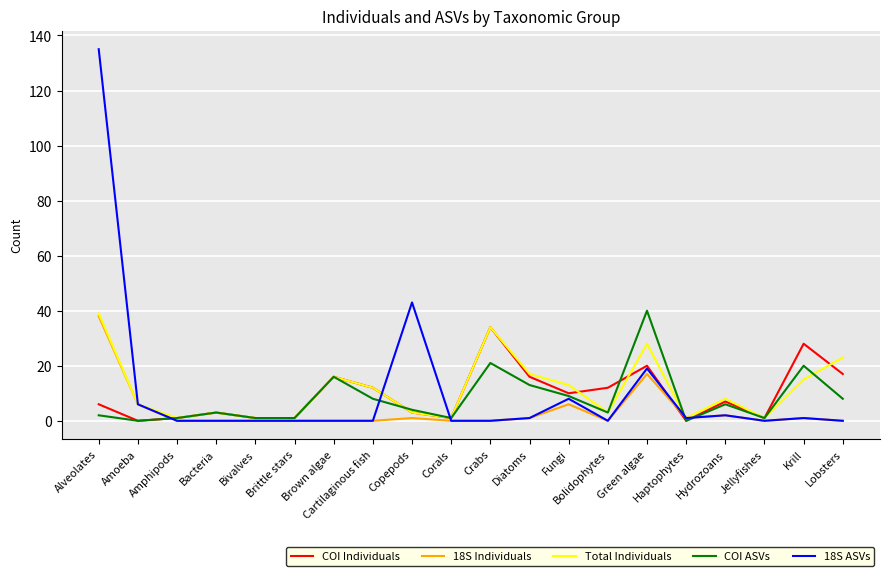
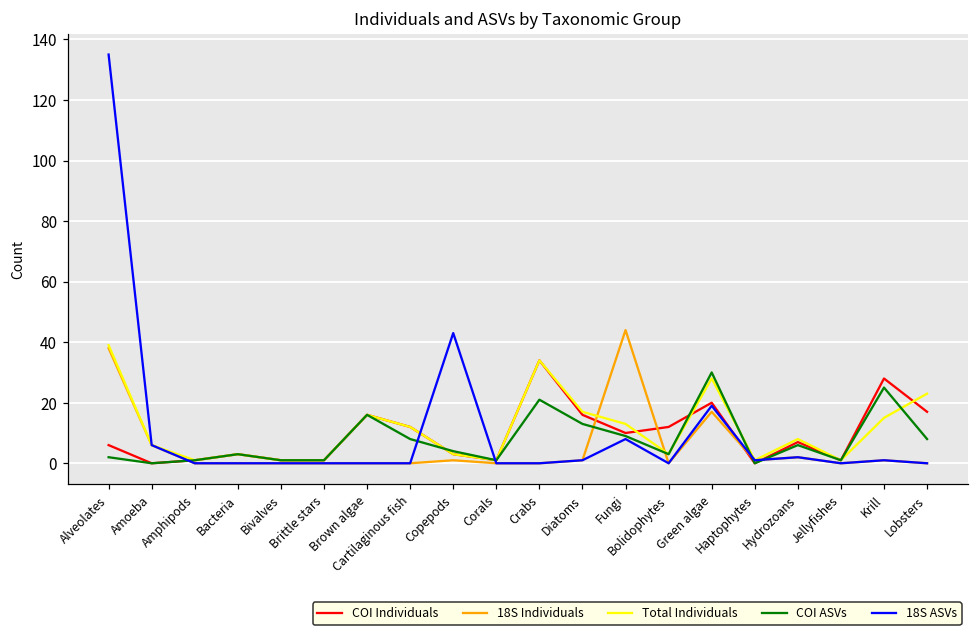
  {
    "COI Individuals": {
      "Alveolates": 6,
      "Diatoms": 16,
      "Fungi": 10,
      "Bolidophytes": 12,
      "Green algae": 20,
      "Hydrozoans": 7,
      "Krill": 28,
      "Lobsters": 17
    },
    "18S Individuals": {
      "Alveolates": 38,
      "Copepods": 1,
-     "Fungi": 6,
+     "Fungi": 44,
      "Green algae": 17
    },
    "Total Individuals": {
      "Alveolates": 39,
      "Diatoms": 17,
      "Fungi": 13,
      "Green algae": 28,
      "Hydrozoans": 8,
      "Krill": 15,
      "Lobsters": 23
    },
    "COI ASVs": {
      "Alveolates": 2,
      "Cartilaginous fish": 8,
      "Copepods": 4,
      "Crabs": 21,
      "Diatoms": 13,
      "Fungi": 9,
-     "Green algae": 40,
+     "Green algae": 30,
      "Hydrozoans": 6,
-     "Krill": 20,
+     "Krill": 25,
      "Lobsters": 8
    },
    "18S ASVs": {
      "Alveolates": 135,
      "Copepods": 43,
      "Fungi": 8,
      "Green algae": 19
    }
  }
